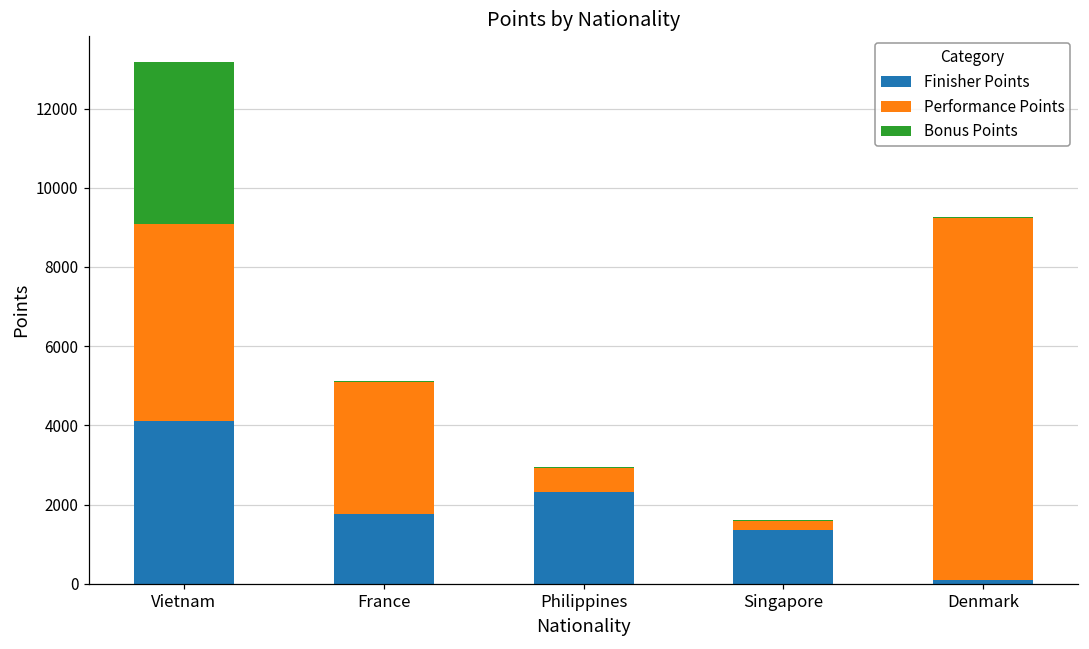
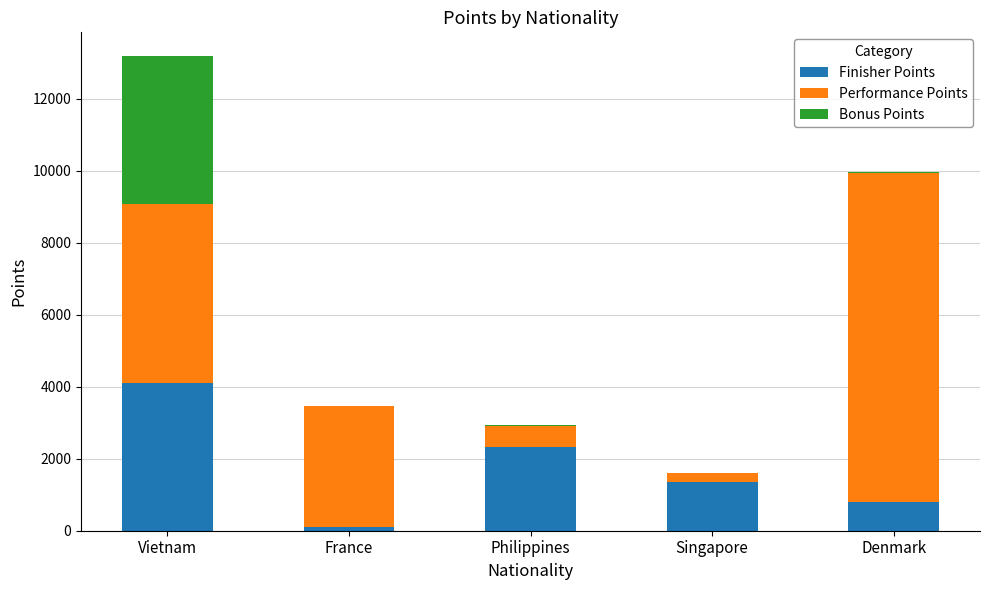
  {
    "Finisher Points": {
      "Vietnam": 4100,
-     "France": 1800,
+     "France": 100,
      "Philippines": 2300,
      "Singapore": 1400,
-     "Denmark": 100
+     "Denmark": 800
    },
    "Performance Points": {
      "Vietnam": 5000,
      "France": 3400,
      "Philippines": 600,
      "Singapore": 200,
      "Denmark": 9100
    },
    "Bonus Points": {
      "Vietnam": 4100
    }
  }
